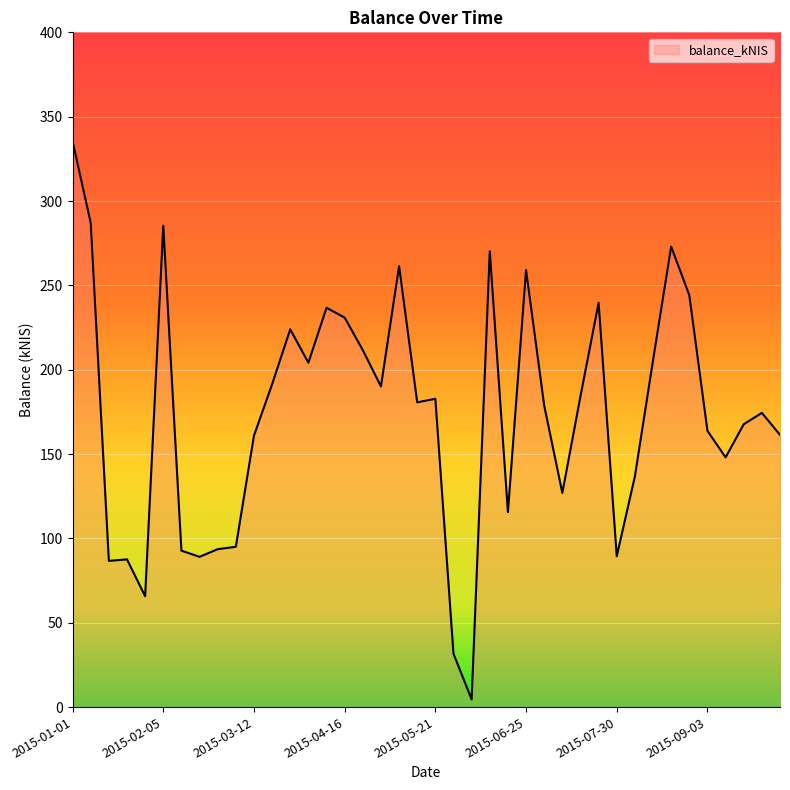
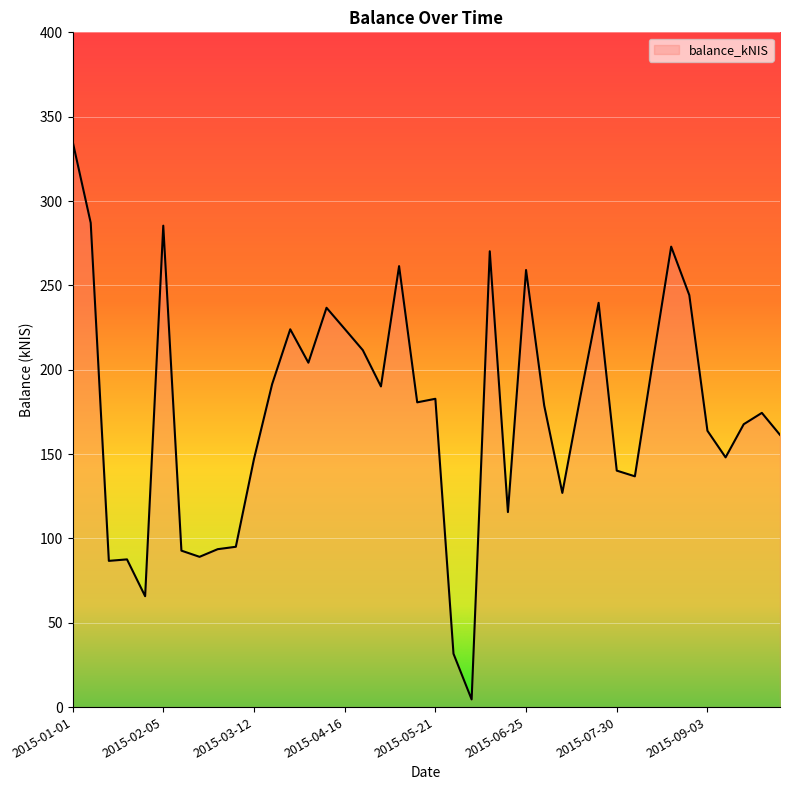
  {
    "2015-01-01": 335,
    "2015-02-05": 285,
-   "2015-03-12": 161,
-   "2015-04-16": 231,
+   "2015-03-12": 147,
+   "2015-04-16": 224,
    "2015-05-21": 183,
    "2015-06-25": 259,
-   "2015-07-30": 89,
+   "2015-07-30": 140,
    "2015-09-03": 164
  }
